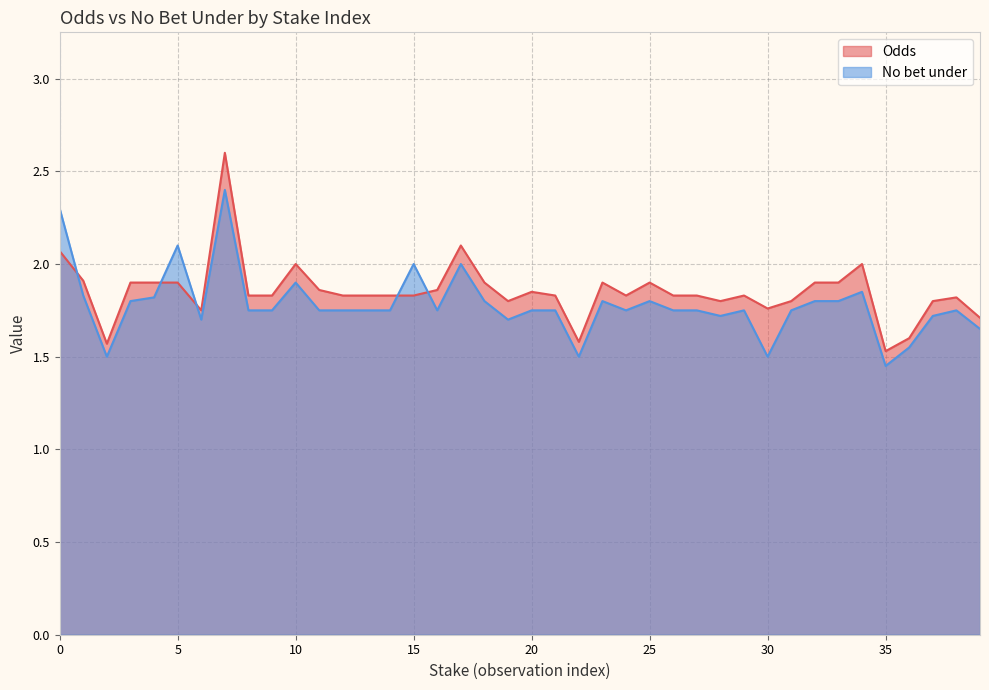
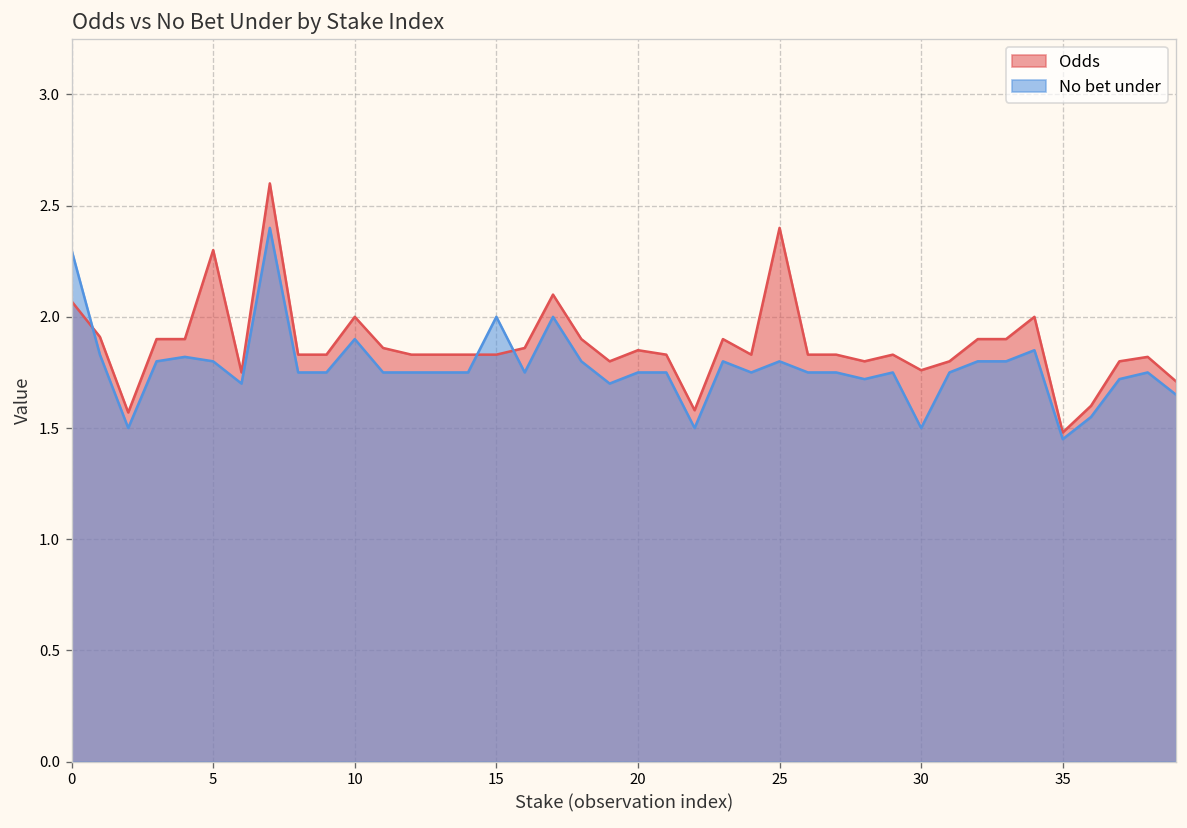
  {
    "Odds": {
      "0": 2.07,
-     "5": 1.9,
+     "5": 2.3,
      "10": 2.00,
      "15": 1.83,
      "20": 1.85,
-     "25": 1.9,
+     "25": 2.4,
      "30": 1.76,
-     "35": 1.53
+     "35": 1.48
    },
    "No bet under": {
      "0": 2.3,
-     "5": 2.1,
+     "5": 1.8,
      "10": 1.9,
      "15": 2.0,
      "20": 1.75,
      "25": 1.8,
      "30": 1.5,
      "35": 1.45
    }
  }
